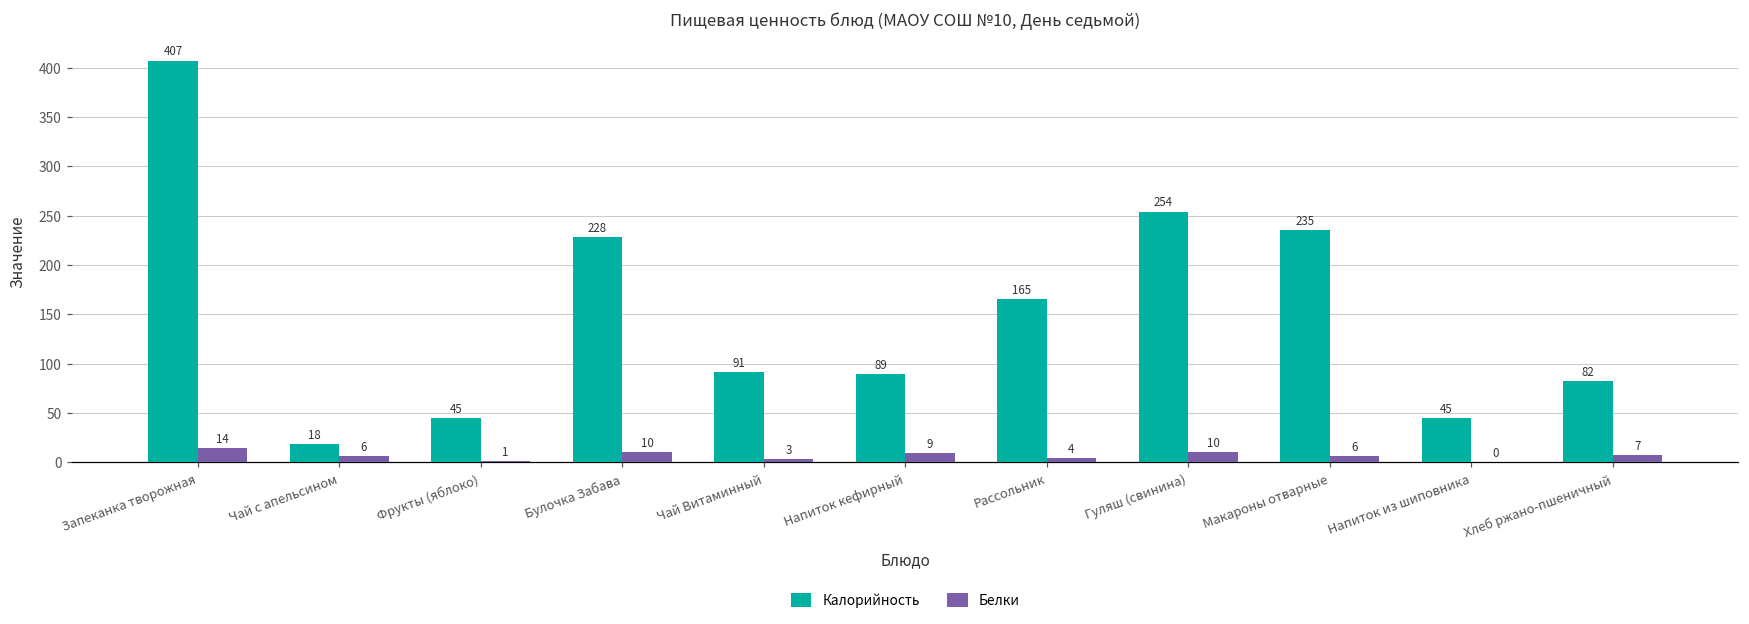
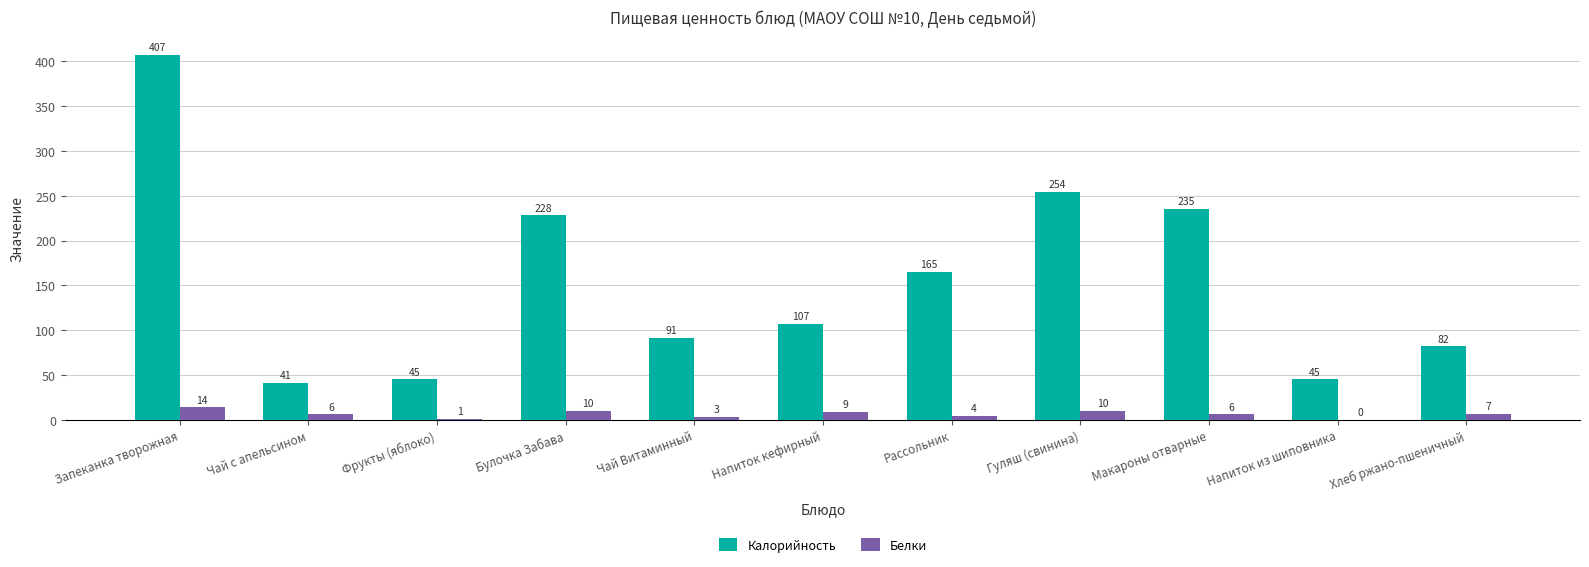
  {
    "Калорийность": {
      "Запеканка творожная": 407,
-     "Чай с апельсином": 18,
+     "Чай с апельсином": 41,
      "Фрукты (яблоко)": 45,
      "Булочка Забава": 228,
      "Чай Витаминный": 91,
-     "Напиток кефирный": 89,
+     "Напиток кефирный": 107,
      "Рассольник": 165,
      "Гуляш (свинина)": 254,
      "Макароны отварные": 235,
      "Напиток из шиповника": 45,
      "Хлеб ржано-пшеничный": 82
    },
    "Белки": {
      "Запеканка творожная": 14,
      "Чай с апельсином": 6,
      "Фрукты (яблоко)": 1,
      "Булочка Забава": 10,
      "Чай Витаминный": 3,
      "Напиток кефирный": 9,
      "Рассольник": 4,
      "Гуляш (свинина)": 10,
      "Макароны отварные": 6,
      "Напиток из шиповника": 0,
      "Хлеб ржано-пшеничный": 7
    }
  }
